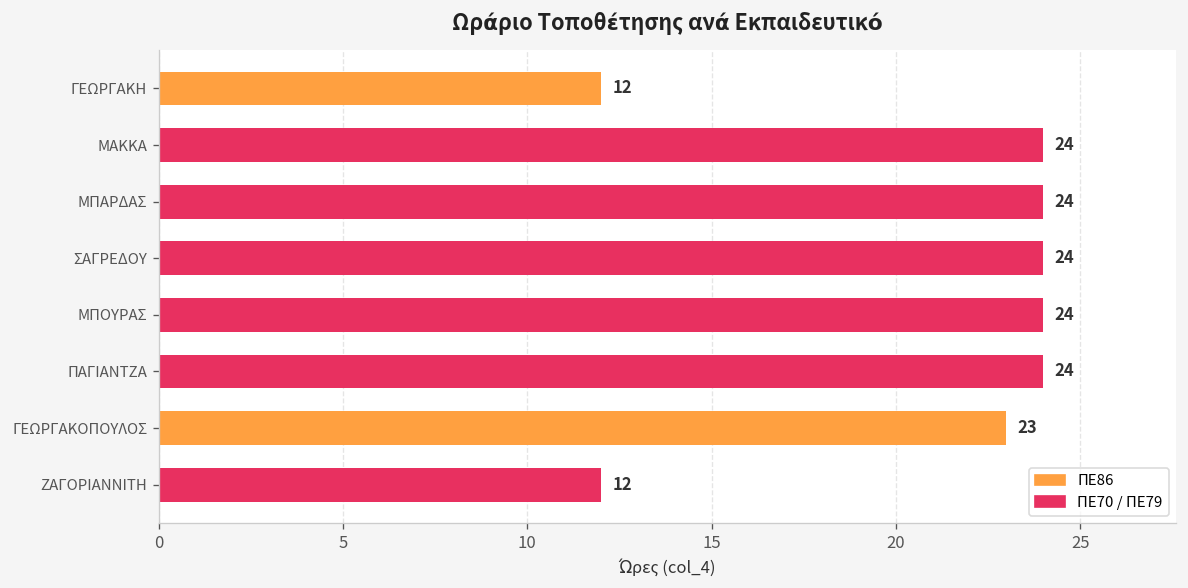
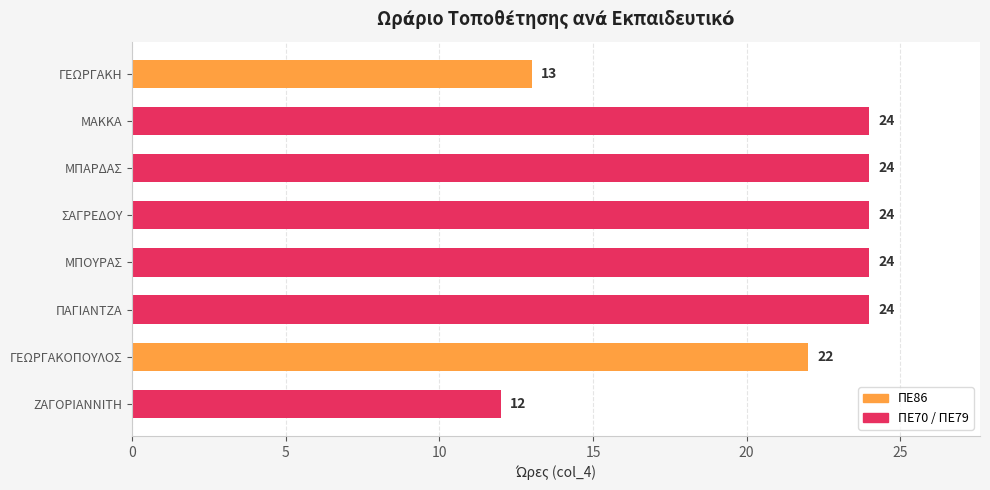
  {
-   "ΓΕΩΡΓΑΚΗ": 12,
+   "ΓΕΩΡΓΑΚΗ": 13,
    "ΜΑΚΚΑ": 24,
    "ΜΠΑΡΔΑΣ": 24,
    "ΣΑΓΡΕΔΟΥ": 24,
    "ΜΠΟΥΡΑΣ": 24,
    "ΠΑΓΙΑΝΤΖΑ": 24,
-   "ΓΕΩΡΓΑΚΟΠΟΥΛΟΣ": 23,
+   "ΓΕΩΡΓΑΚΟΠΟΥΛΟΣ": 22,
    "ΖΑΓΟΡΙΑΝΝΙΤΗ": 12
  }
